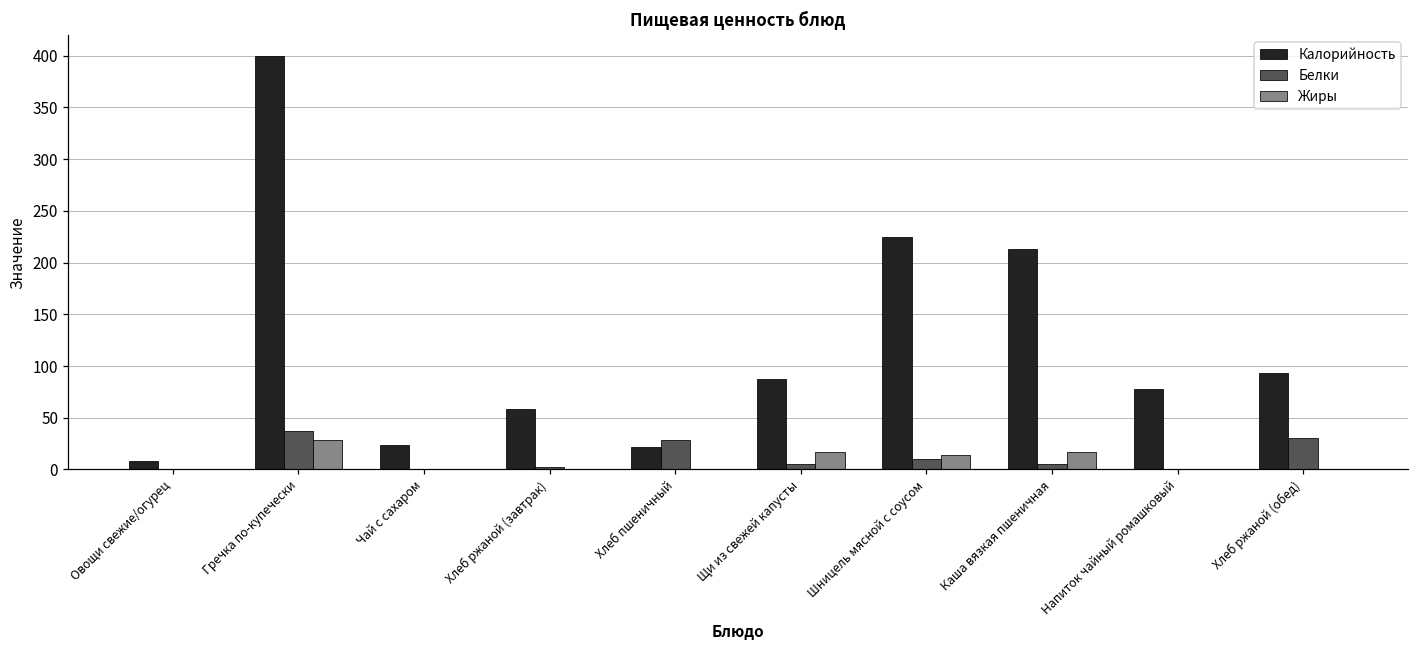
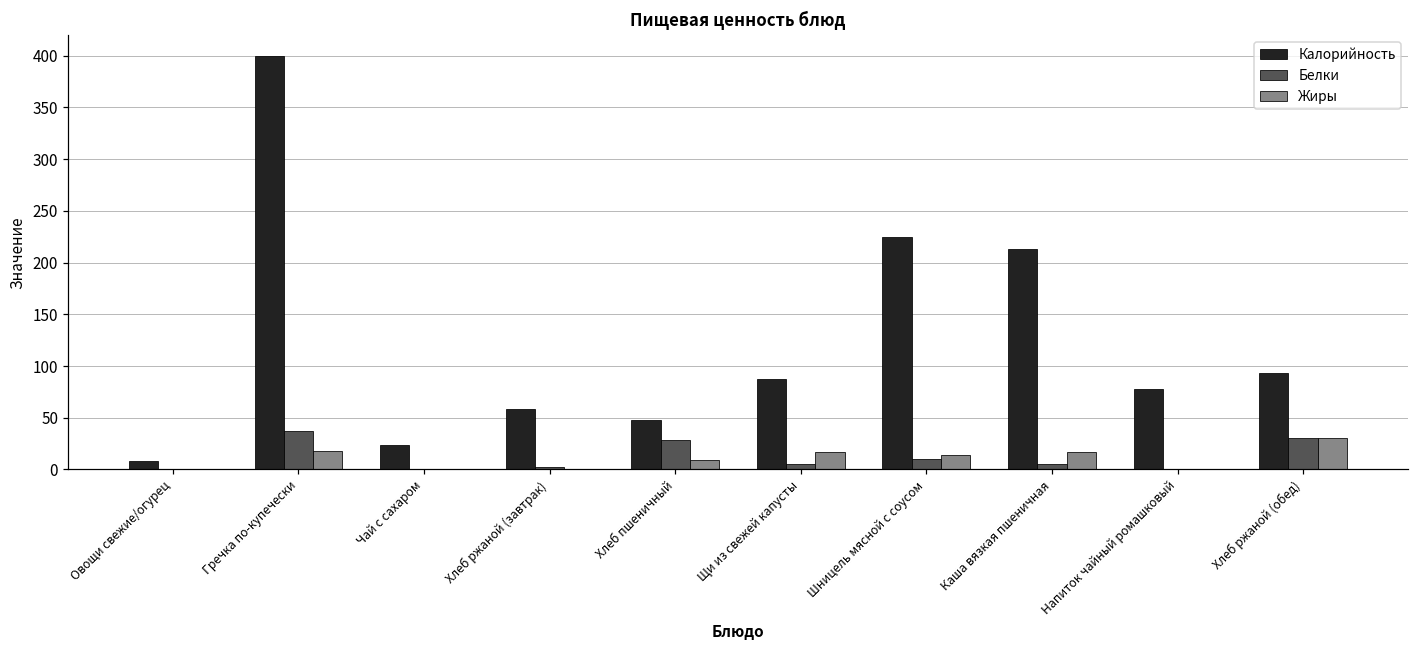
  {
    "Калорийность": {
      "Овощи свежие/огурец": 10,
      "Гречка по-купечески": 400,
      "Чай с сахаром": 20,
      "Хлеб ржаной (завтрак)": 60,
-     "Хлеб пшеничный": 20,
+     "Хлеб пшеничный": 50,
      "Щи из свежей капусты": 90,
      "Шницель мясной с соусом": 220,
      "Каша вязкая пшеничная": 210,
      "Напиток чайный ромашковый": 80,
      "Хлеб ржаной (обед)": 90
    },
    "Белки": {
      "Гречка по-купечески": 40,
      "Хлеб пшеничный": 30,
      "Щи из свежей капусты": 10,
      "Шницель мясной с соусом": 10,
      "Каша вязкая пшеничная": 10,
      "Хлеб ржаной (обед)": 30
    },
    "Жиры": {
      "Овощи свежие/огурец": 0,
-     "Гречка по-купечески": 30,
-     "Хлеб пшеничный": 0,
+     "Гречка по-купечески": 20,
+     "Хлеб пшеничный": 10,
      "Щи из свежей капусты": 20,
      "Шницель мясной с соусом": 10,
      "Каша вязкая пшеничная": 20,
-     "Хлеб ржаной (обед)": 0
+     "Хлеб ржаной (обед)": 30
    }
  }
